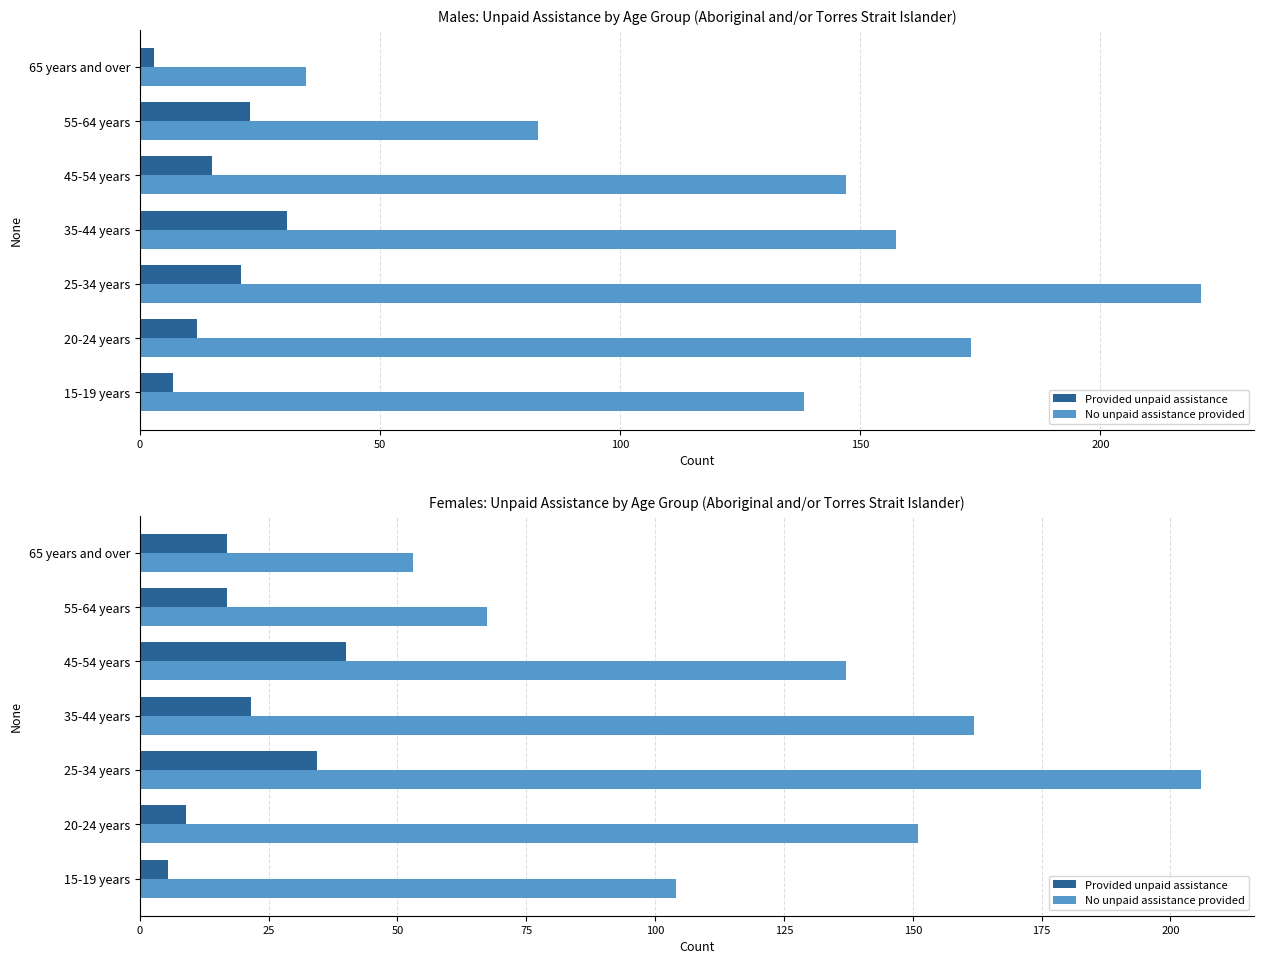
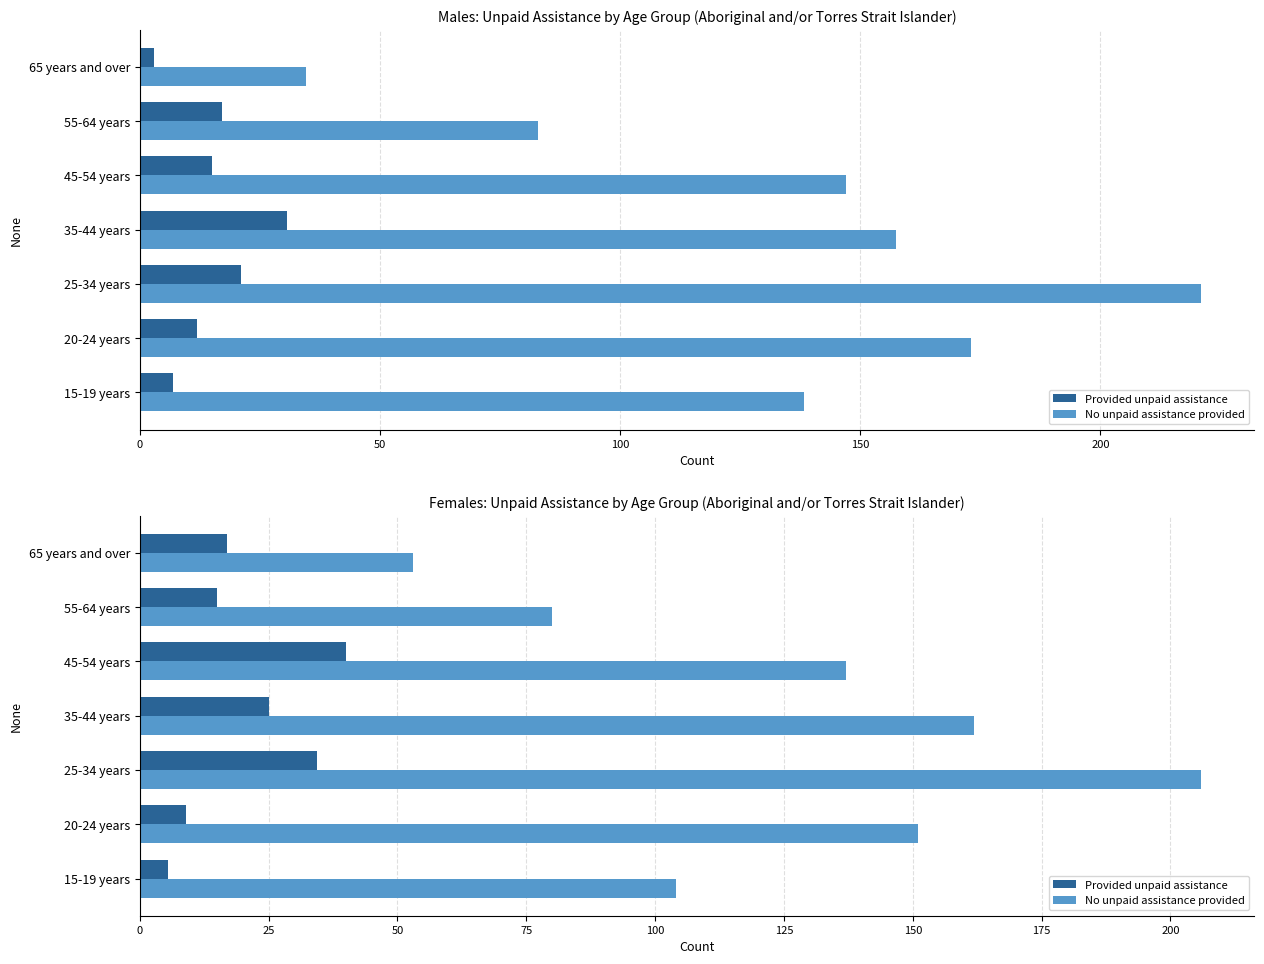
  {
    "Males: Unpaid Assistance by Age Group (Aboriginal and/or Torres Strait Islander)": {
      "Provided unpaid assistance": {
        "65 years and over": 3,
-       "55-64 years": 23,
+       "55-64 years": 17,
        "45-54 years": 15,
        "35-44 years": 31,
        "25-34 years": 21,
        "20-24 years": 12,
        "15-19 years": 7
      },
      "No unpaid assistance provided": {
        "65 years and over": 35,
        "55-64 years": 83,
        "45-54 years": 147,
        "35-44 years": 158,
        "25-34 years": 221,
        "20-24 years": 173,
        "15-19 years": 138
      }
    },
    "Females: Unpaid Assistance by Age Group (Aboriginal and/or Torres Strait Islander)": {
      "Provided unpaid assistance": {
        "65 years and over": 17,
-       "55-64 years": 17,
+       "55-64 years": 15,
        "45-54 years": 40,
-       "35-44 years": 22,
+       "35-44 years": 25,
        "25-34 years": 34,
        "20-24 years": 9,
        "15-19 years": 6
      },
      "No unpaid assistance provided": {
        "65 years and over": 53,
-       "55-64 years": 67,
+       "55-64 years": 80,
        "45-54 years": 137,
        "35-44 years": 162,
        "25-34 years": 206,
        "20-24 years": 151,
        "15-19 years": 104
      }
    }
  }
